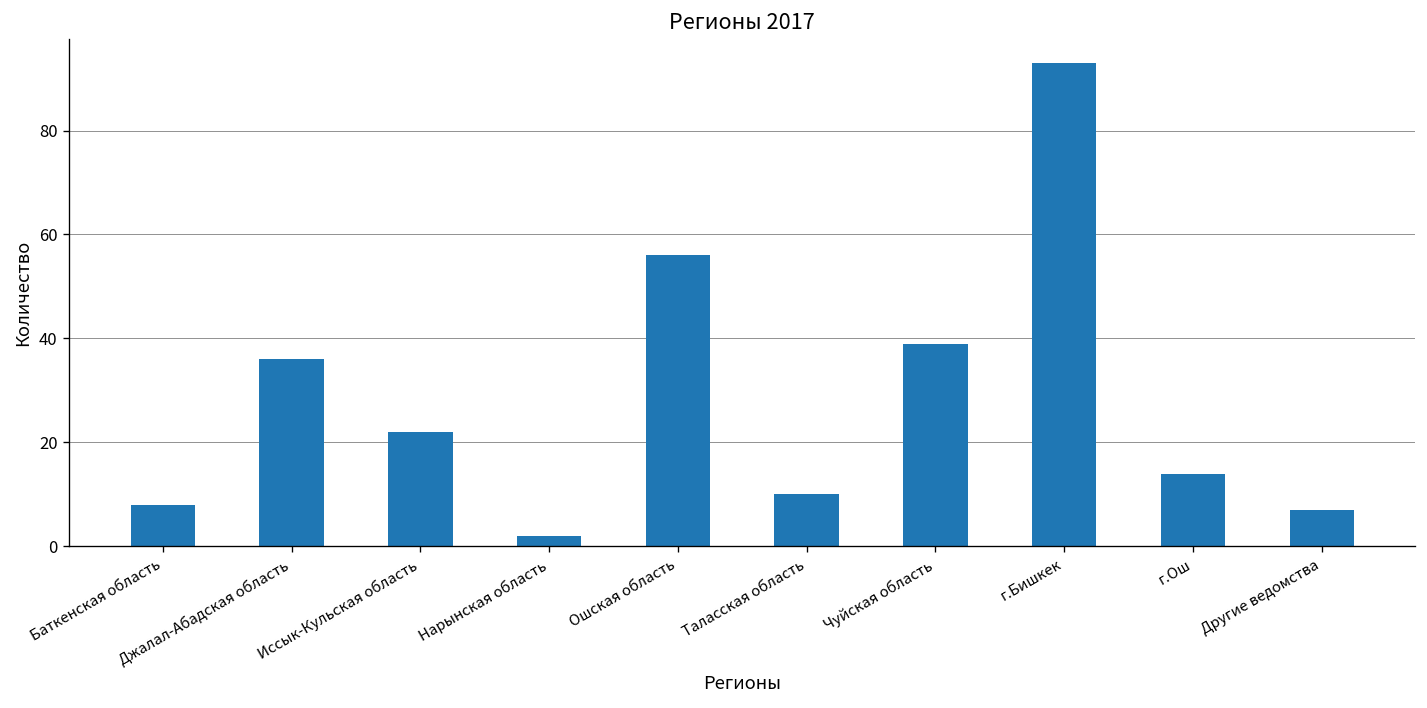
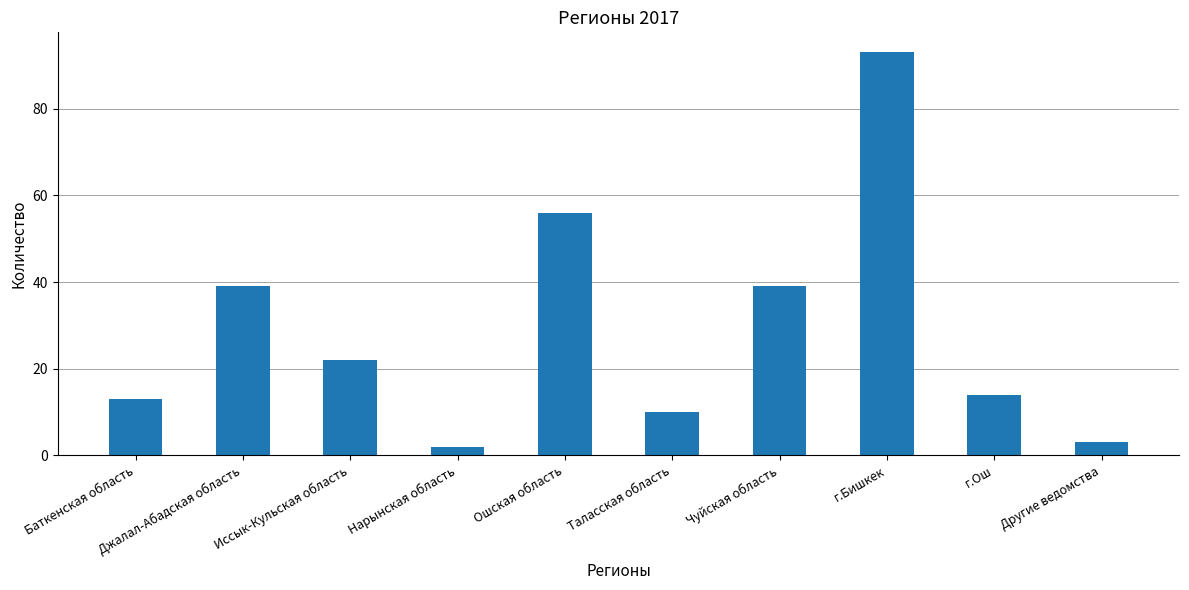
  {
-   "Баткенская область": 8,
-   "Джалал-Абадская область": 36,
+   "Баткенская область": 13,
+   "Джалал-Абадская область": 39,
    "Иссык-Кульская область": 22,
    "Нарынская область": 2,
    "Ошская область": 56,
    "Таласская область": 10,
    "Чуйская область": 39,
    "г.Бишкек": 93,
    "г.Ош": 14,
-   "Другие ведомства": 7
+   "Другие ведомства": 3
  }
